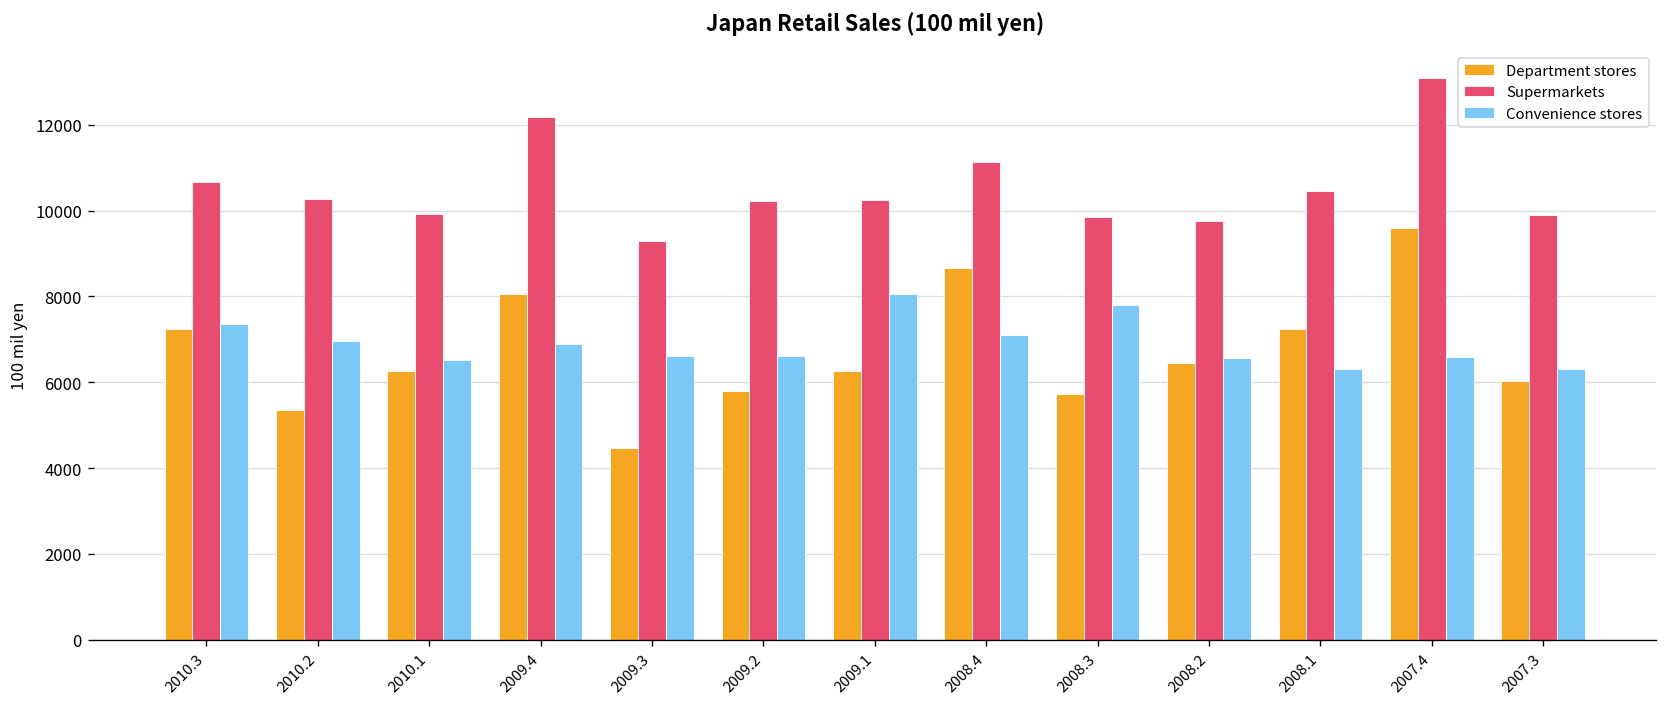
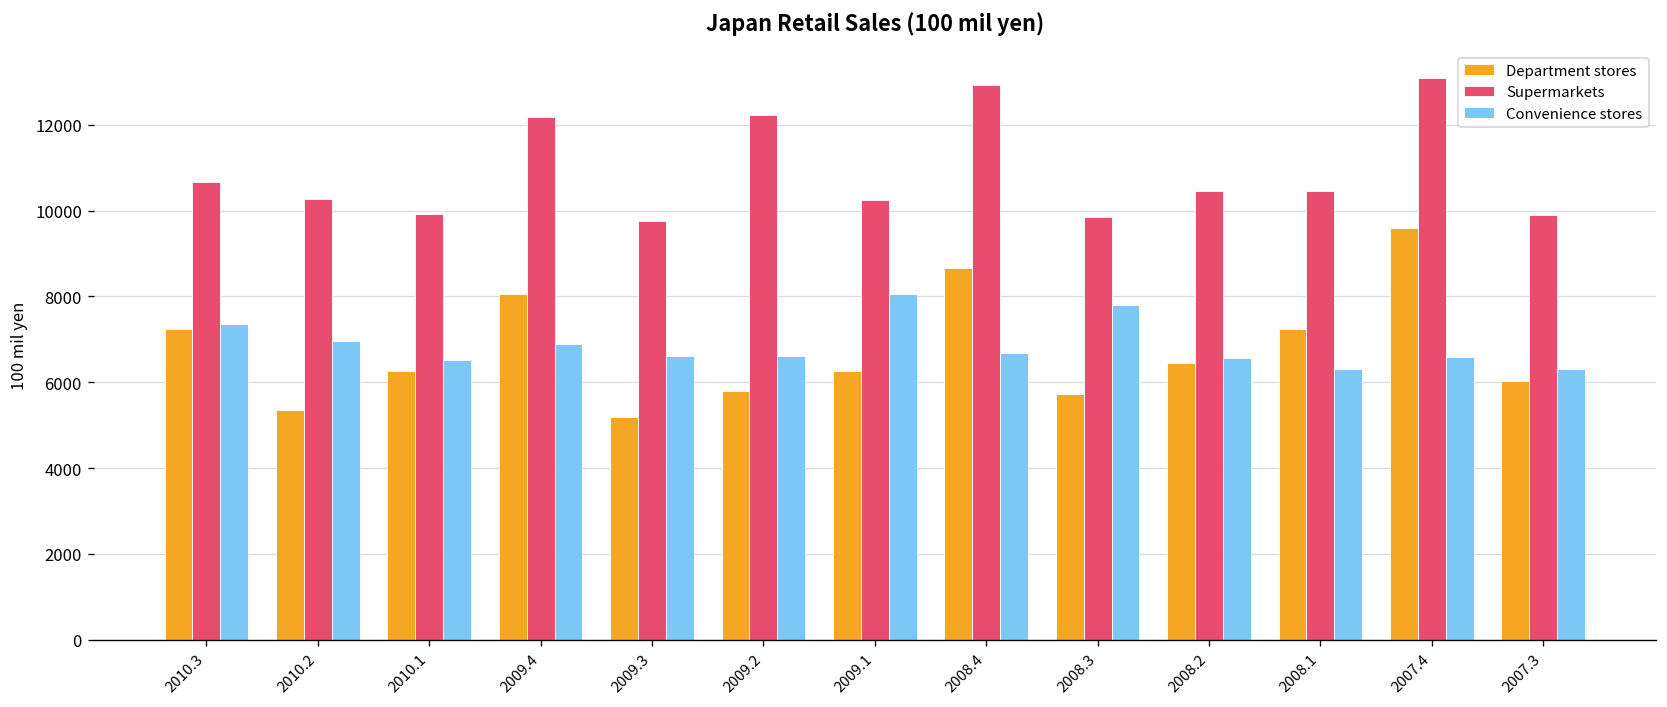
  {
    "Department stores": {
      "2010.3": 7200,
      "2010.2": 5400,
      "2010.1": 6300,
      "2009.4": 8100,
-     "2009.3": 4500,
+     "2009.3": 5200,
      "2009.2": 5800,
      "2009.1": 6300,
      "2008.4": 8700,
      "2008.3": 5700,
      "2008.2": 6400,
      "2008.1": 7200,
      "2007.4": 9600,
      "2007.3": 6000
    },
    "Supermarkets": {
      "2010.3": 10700,
      "2010.2": 10300,
      "2010.1": 9900,
      "2009.4": 12200,
-     "2009.3": 9300,
-     "2009.2": 10200,
+     "2009.3": 9800,
+     "2009.2": 12200,
      "2009.1": 10200,
-     "2008.4": 11100,
+     "2008.4": 12900,
      "2008.3": 9900,
-     "2008.2": 9800,
+     "2008.2": 10500,
      "2008.1": 10500,
      "2007.4": 13100,
      "2007.3": 9900
    },
    "Convenience stores": {
      "2010.3": 7400,
      "2010.2": 7000,
      "2010.1": 6500,
      "2009.4": 6900,
      "2009.3": 6600,
      "2009.2": 6600,
      "2009.1": 8100,
-     "2008.4": 7100,
+     "2008.4": 6700,
      "2008.3": 7800,
      "2008.2": 6600,
      "2008.1": 6300,
      "2007.4": 6600,
      "2007.3": 6300
    }
  }
